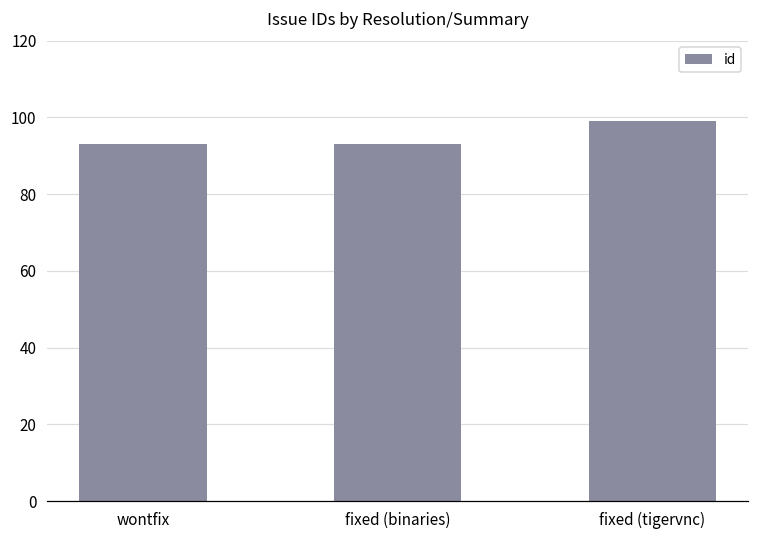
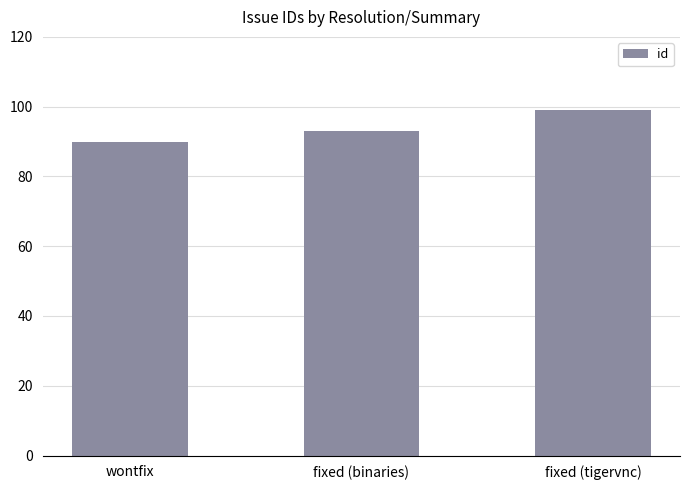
  {
-   "wontfix": 93,
+   "wontfix": 90,
    "fixed (binaries)": 93,
    "fixed (tigervnc)": 99
  }
